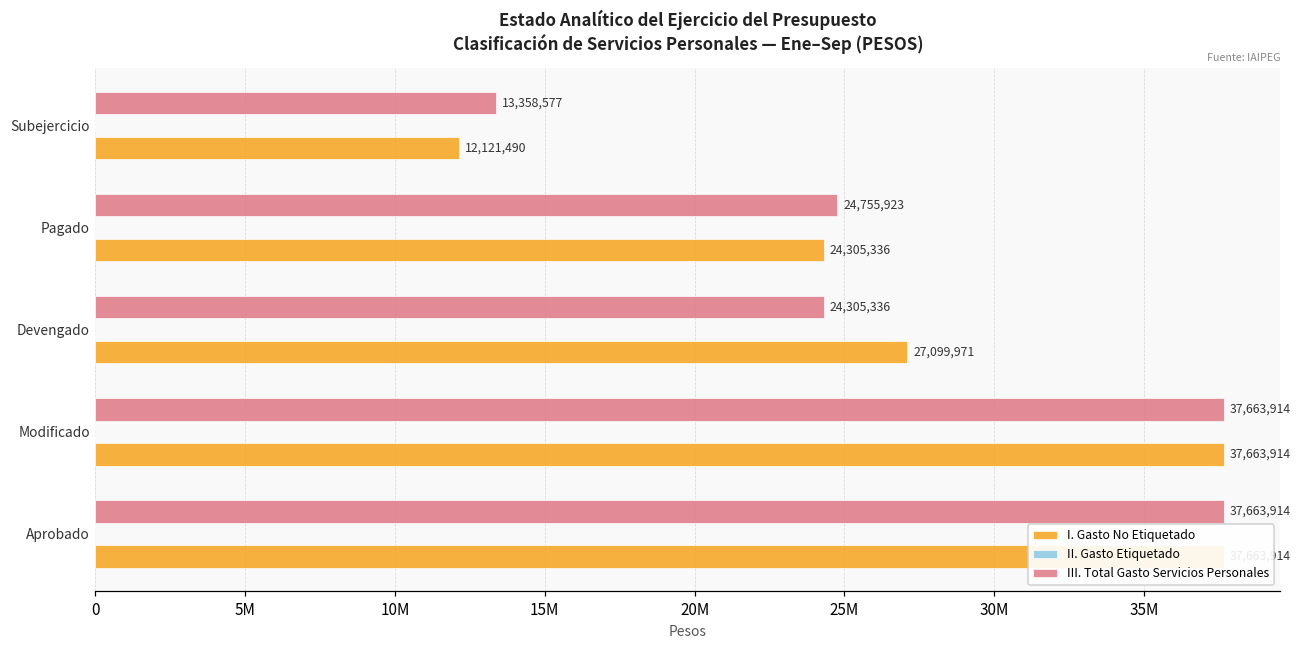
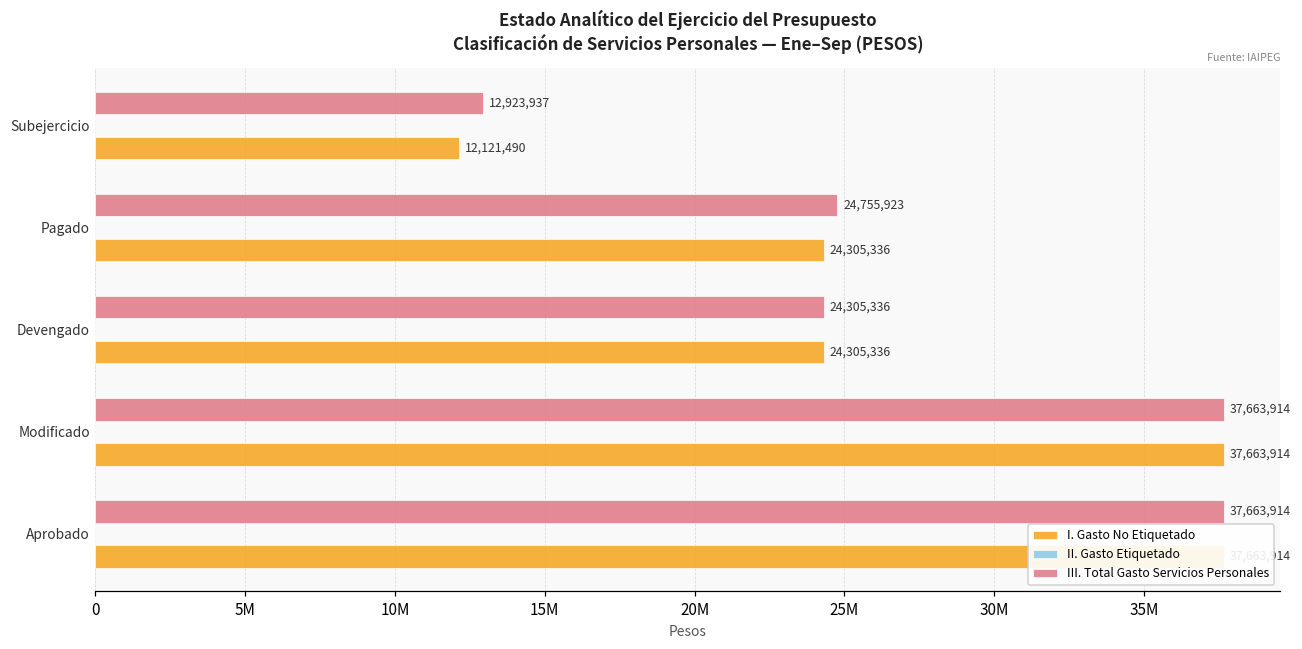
  {
    "I. Gasto No Etiquetado": {
      "Subejercicio": "12,121,490",
      "Pagado": "24,305,336",
-     "Devengado": "27,099,971",
+     "Devengado": "24,305,336",
      "Modificado": "37,663,914"
    },
    "II. Gasto Etiquetado": {
      "Subejercicio": "0",
      "Pagado": "0",
      "Devengado": "0",
      "Modificado": "0",
      "Aprobado": "0"
    },
    "III. Total Gasto Servicios Personales": {
-     "Subejercicio": "13,358,577",
+     "Subejercicio": "12,923,937",
      "Pagado": "24,755,923",
      "Devengado": "24,305,336",
      "Modificado": "37,663,914",
      "Aprobado": "37,663,914"
    }
  }
